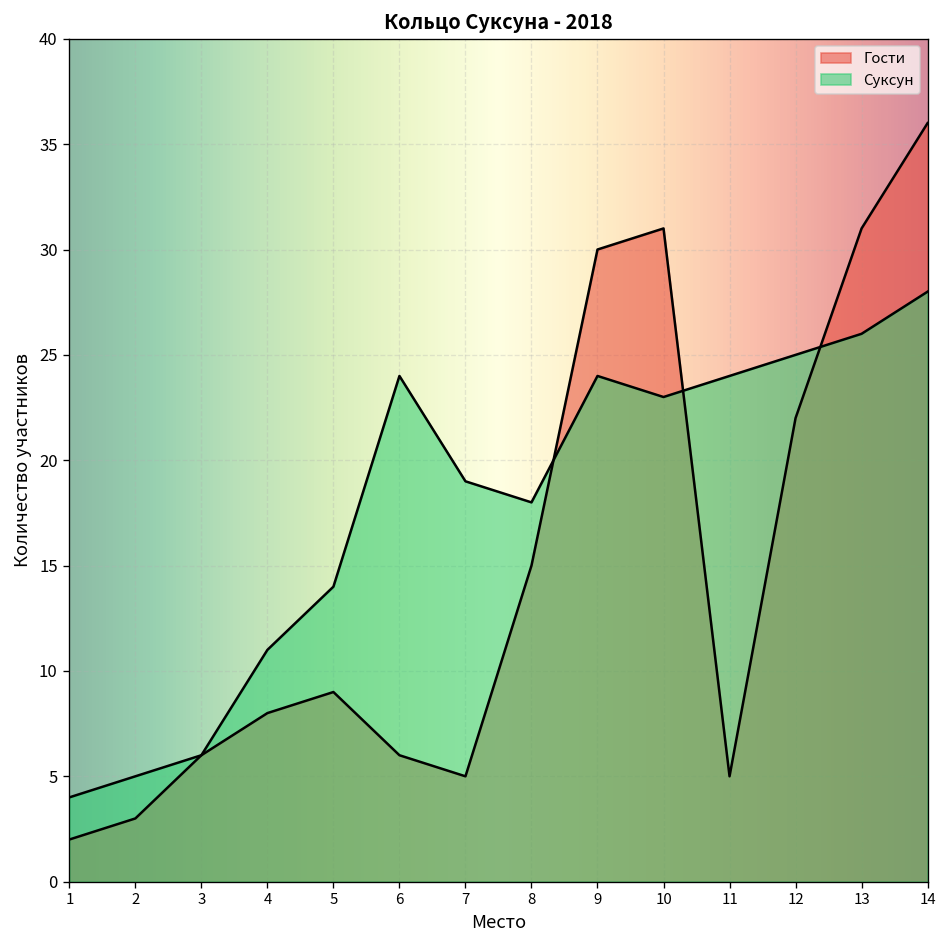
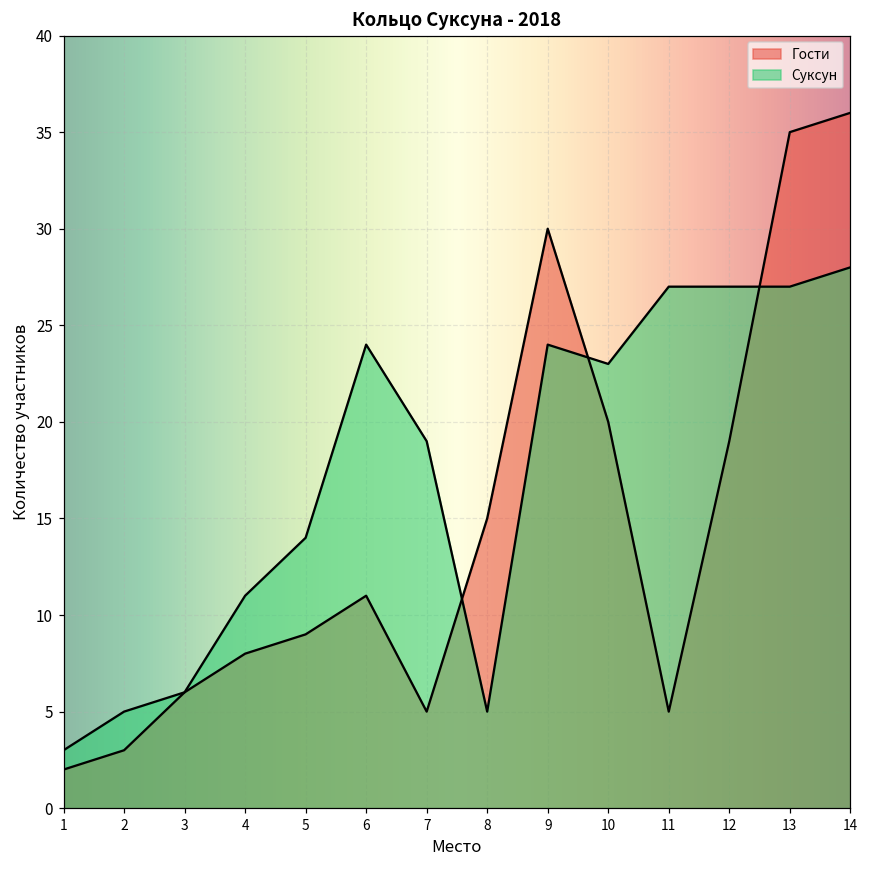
  {
    "Гости": {
      "1": 2,
      "2": 3,
      "4": 8,
      "5": 9,
-     "6": 6,
+     "6": 11,
      "7": 5,
      "8": 15,
      "9": 30,
-     "10": 31,
+     "10": 20,
      "11": 5,
-     "12": 22,
-     "13": 31,
+     "12": 19,
+     "13": 35,
      "14": 36
    },
    "Суксун": {
-     "1": 4,
+     "1": 3,
      "2": 5,
      "4": 11,
      "5": 14,
      "6": 24,
      "7": 19,
-     "8": 18,
+     "8": 5,
      "9": 24,
      "10": 23,
-     "11": 24,
-     "12": 25,
-     "13": 26,
+     "11": 27,
+     "12": 27,
+     "13": 27,
      "14": 28
    }
  }
